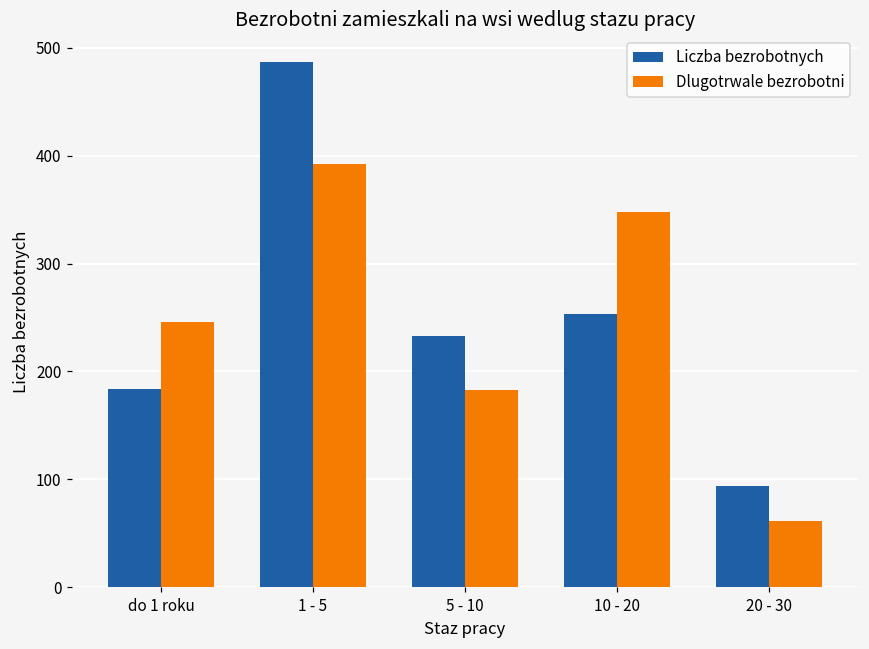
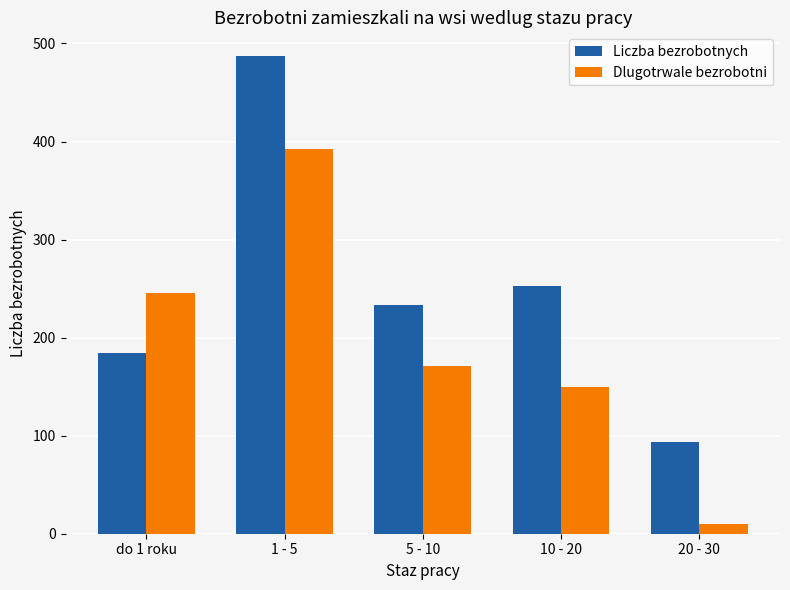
  {
    "Liczba bezrobotnych": {
      "do 1 roku": 180,
      "1 - 5": 490,
      "5 - 10": 230,
      "10 - 20": 250,
      "20 - 30": 90
    },
    "Dlugotrwale bezrobotni": {
      "do 1 roku": 250,
      "1 - 5": 390,
-     "5 - 10": 180,
-     "10 - 20": 350,
-     "20 - 30": 60
+     "5 - 10": 170,
+     "10 - 20": 150,
+     "20 - 30": 10
    }
  }
